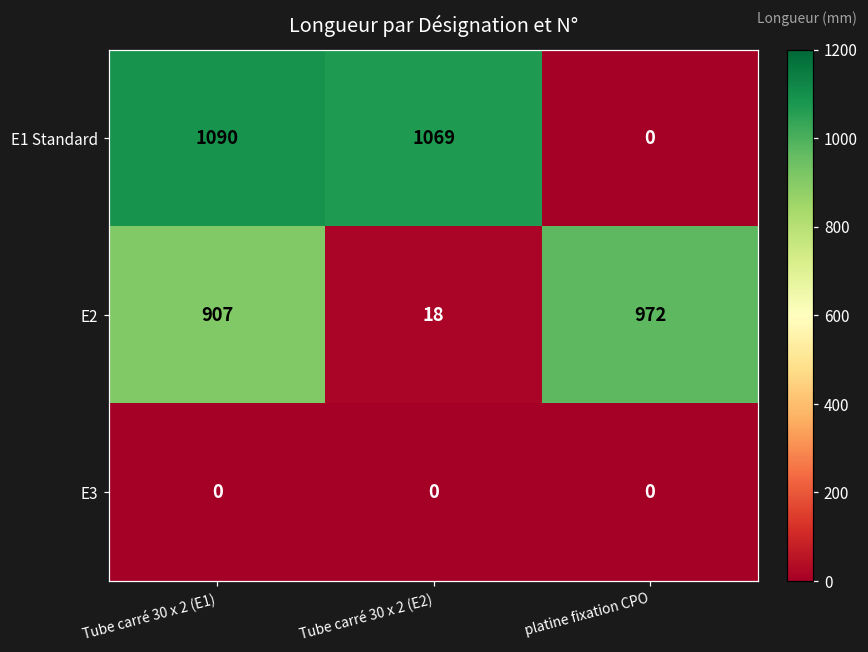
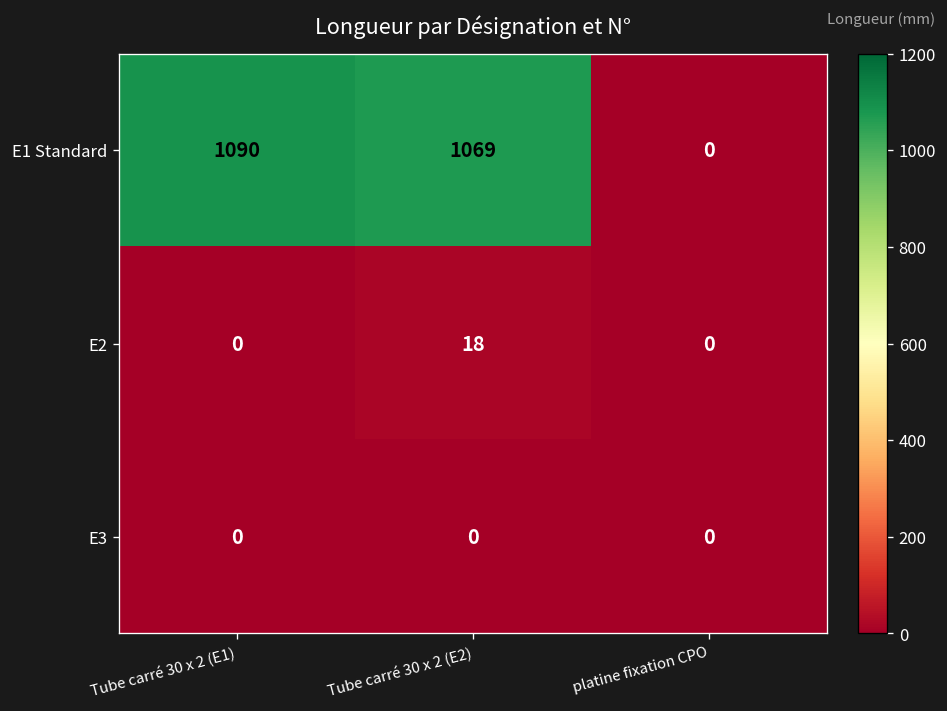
  {
    "E1 Standard": {
      "Tube carré 30 x 2 (E1)": 1090,
      "Tube carré 30 x 2 (E2)": 1069,
      "platine fixation CPO": 0
    },
    "E2": {
-     "Tube carré 30 x 2 (E1)": 907,
+     "Tube carré 30 x 2 (E1)": 0,
      "Tube carré 30 x 2 (E2)": 18,
-     "platine fixation CPO": 972
+     "platine fixation CPO": 0
    },
    "E3": {
      "Tube carré 30 x 2 (E1)": 0,
      "Tube carré 30 x 2 (E2)": 0,
      "platine fixation CPO": 0
    }
  }
